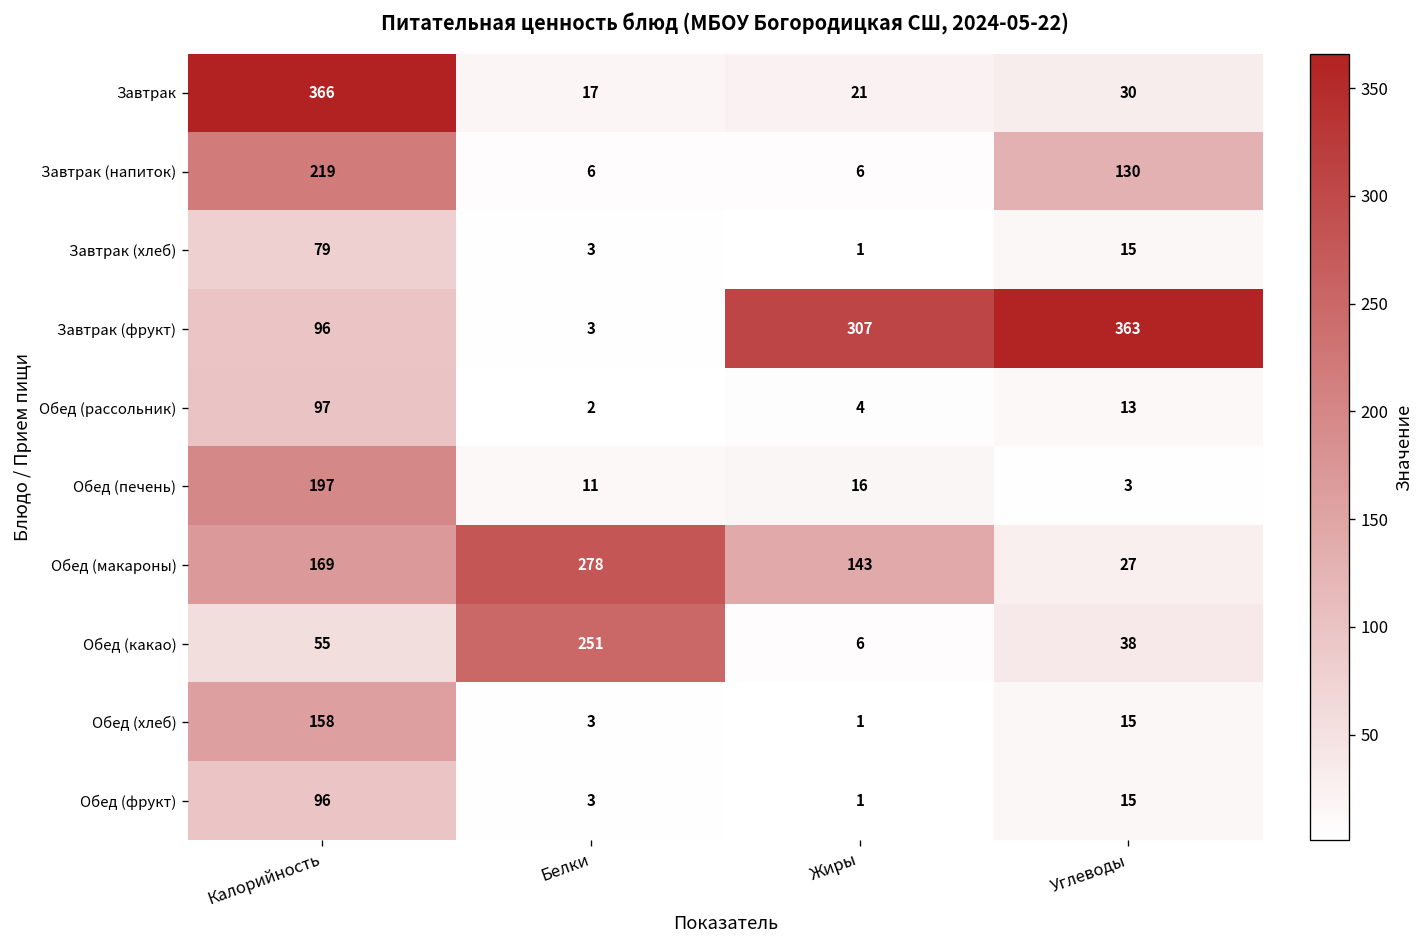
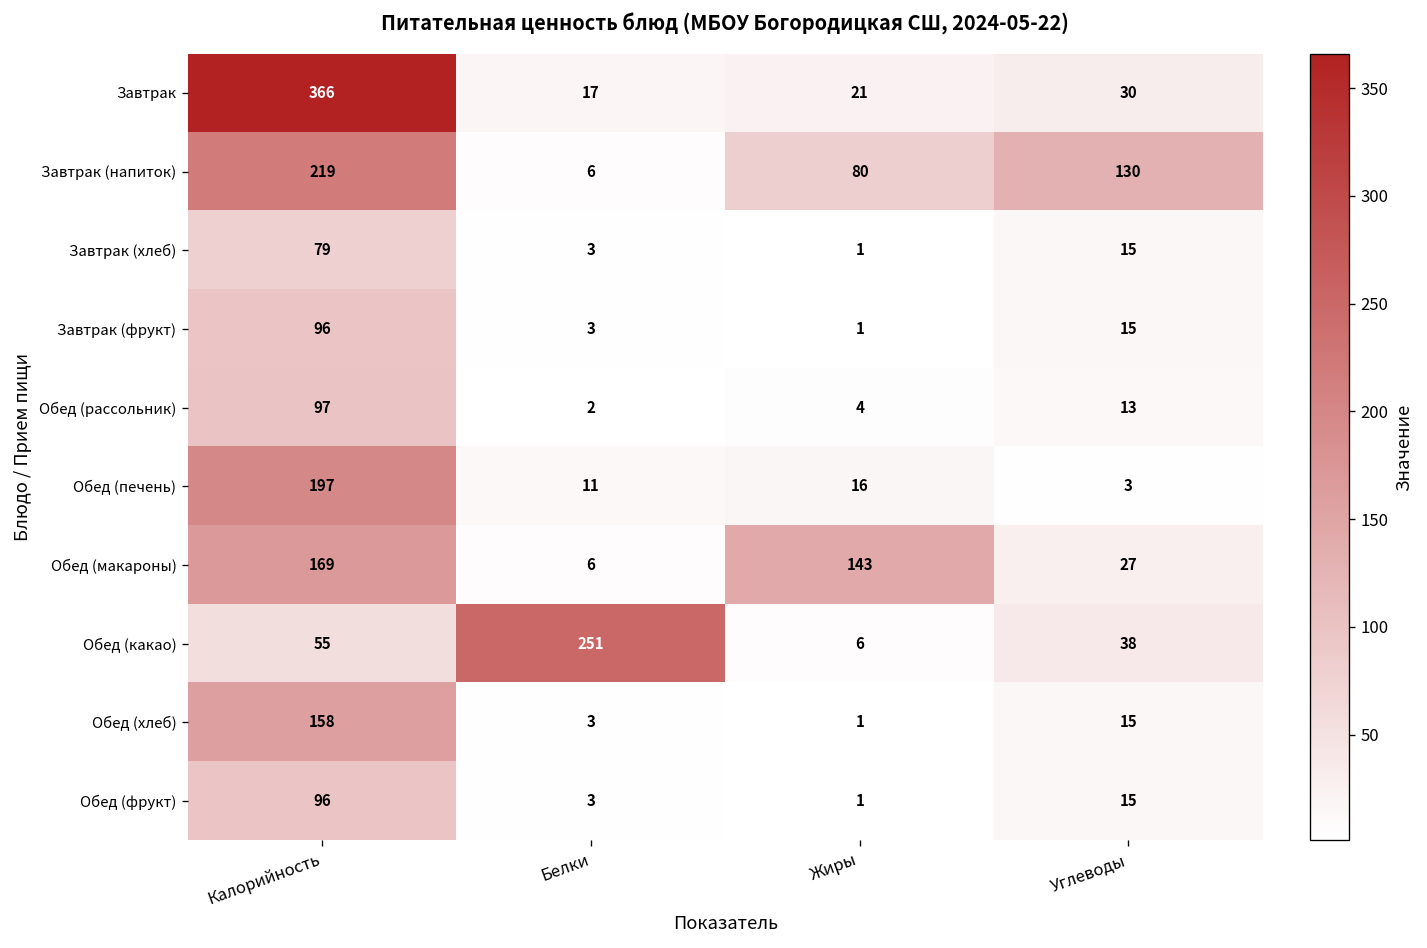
  {
    "Завтрак": {
      "Калорийность": 366,
      "Белки": 17,
      "Жиры": 21,
      "Углеводы": 30
    },
    "Завтрак (напиток)": {
      "Калорийность": 219,
      "Белки": 6,
-     "Жиры": 6,
+     "Жиры": 80,
      "Углеводы": 130
    },
    "Завтрак (хлеб)": {
      "Калорийность": 79,
      "Белки": 3,
      "Жиры": 1,
      "Углеводы": 15
    },
    "Завтрак (фрукт)": {
      "Калорийность": 96,
      "Белки": 3,
-     "Жиры": 307,
-     "Углеводы": 363
+     "Жиры": 1,
+     "Углеводы": 15
    },
    "Обед (рассольник)": {
      "Калорийность": 97,
      "Белки": 2,
      "Жиры": 4,
      "Углеводы": 13
    },
    "Обед (печень)": {
      "Калорийность": 197,
      "Белки": 11,
      "Жиры": 16,
      "Углеводы": 3
    },
    "Обед (макароны)": {
      "Калорийность": 169,
-     "Белки": 278,
+     "Белки": 6,
      "Жиры": 143,
      "Углеводы": 27
    },
    "Обед (какао)": {
      "Калорийность": 55,
      "Белки": 251,
      "Жиры": 6,
      "Углеводы": 38
    },
    "Обед (хлеб)": {
      "Калорийность": 158,
      "Белки": 3,
      "Жиры": 1,
      "Углеводы": 15
    },
    "Обед (фрукт)": {
      "Калорийность": 96,
      "Белки": 3,
      "Жиры": 1,
      "Углеводы": 15
    }
  }
